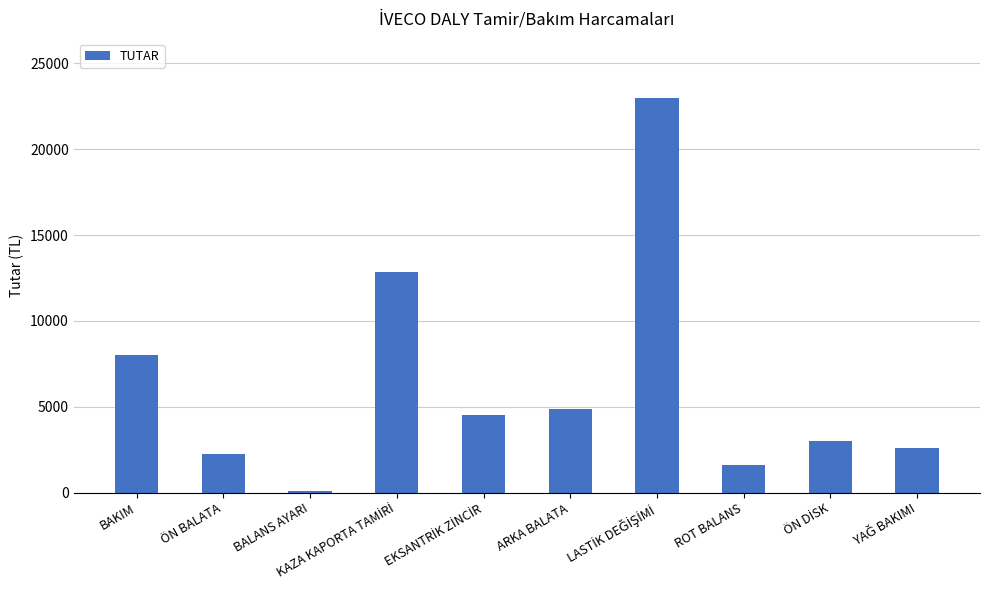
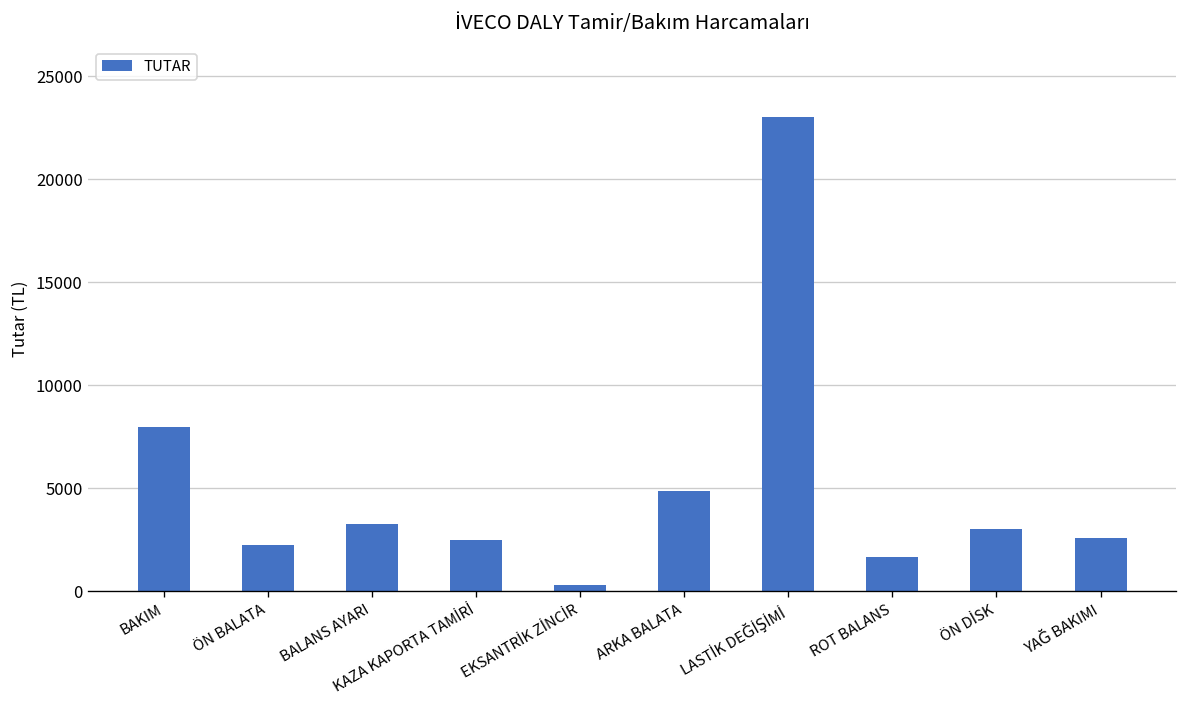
  {
    "BAKIM": 8000,
    "ÖN BALATA": 2200,
-   "BALANS AYARI": 100,
-   "KAZA KAPORTA TAMİRİ": 12800,
-   "EKSANTRİK ZİNCİR": 4500,
+   "BALANS AYARI": 3200,
+   "KAZA KAPORTA TAMİRİ": 2500,
+   "EKSANTRİK ZİNCİR": 300,
    "ARKA BALATA": 4900,
    "LASTİK DEĞİŞİMİ": 23000,
    "ROT BALANS": 1600,
    "ÖN DİSK": 3000,
    "YAĞ BAKIMI": 2600
  }
